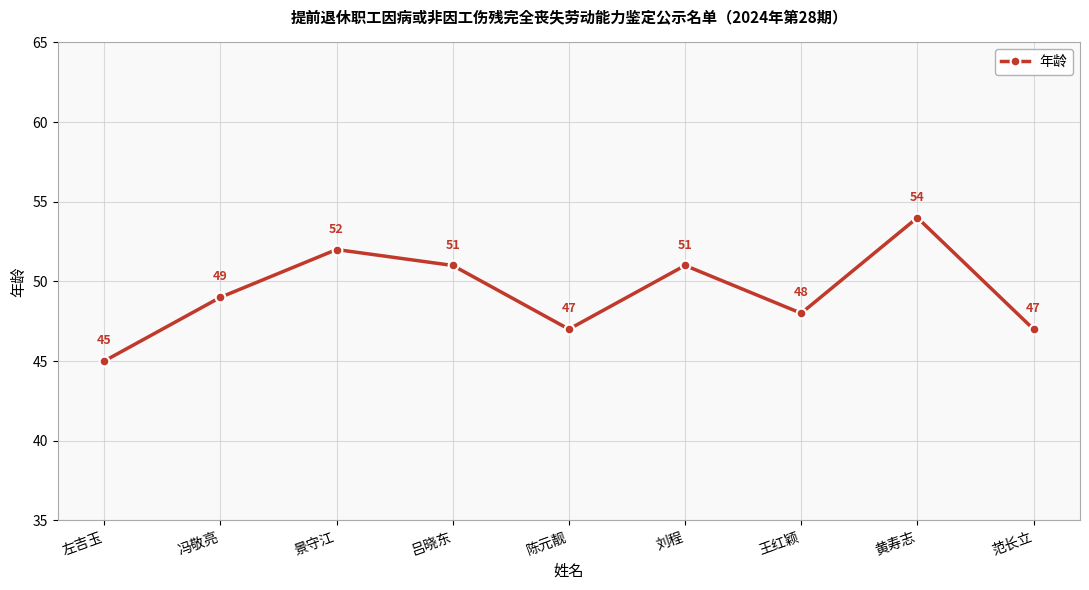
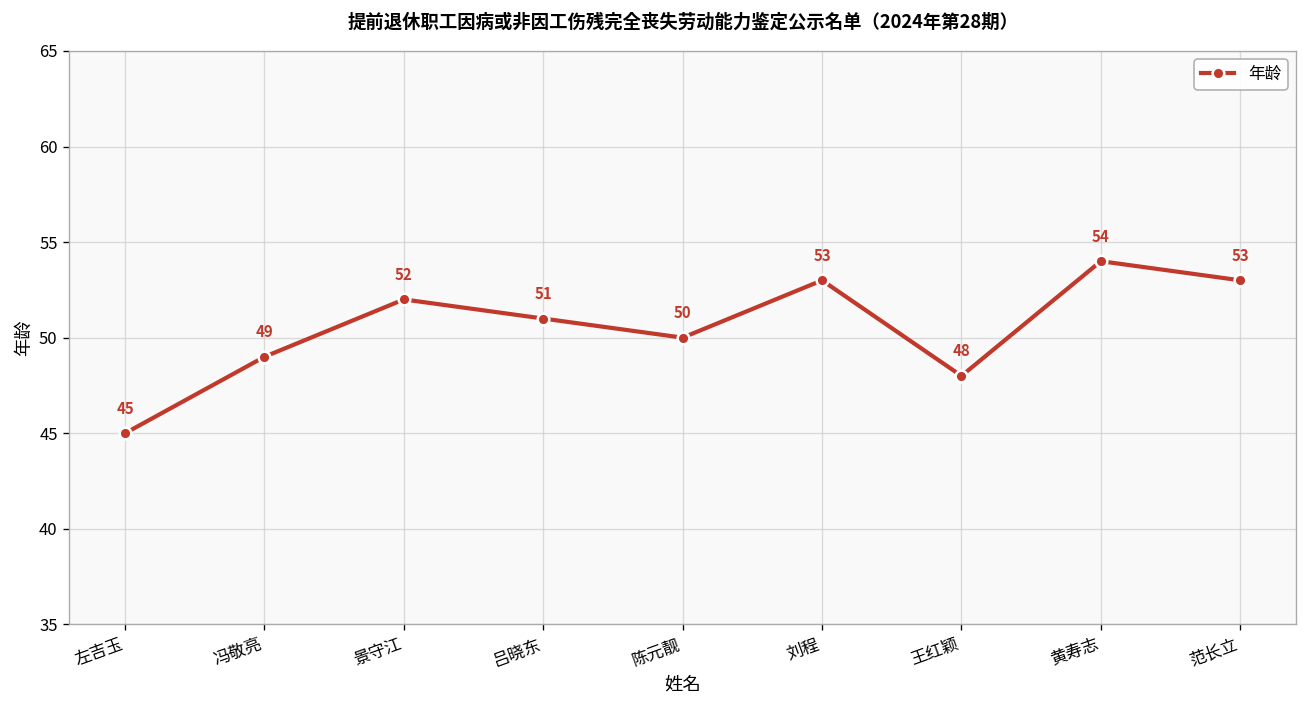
  {
    "左吉玉": 45,
    "冯敬亮": 49,
    "景守江": 52,
    "吕晓东": 51,
-   "陈元靓": 47,
-   "刘程": 51,
+   "陈元靓": 50,
+   "刘程": 53,
    "王红颖": 48,
    "黄寿志": 54,
-   "范长立": 47
+   "范长立": 53
  }
